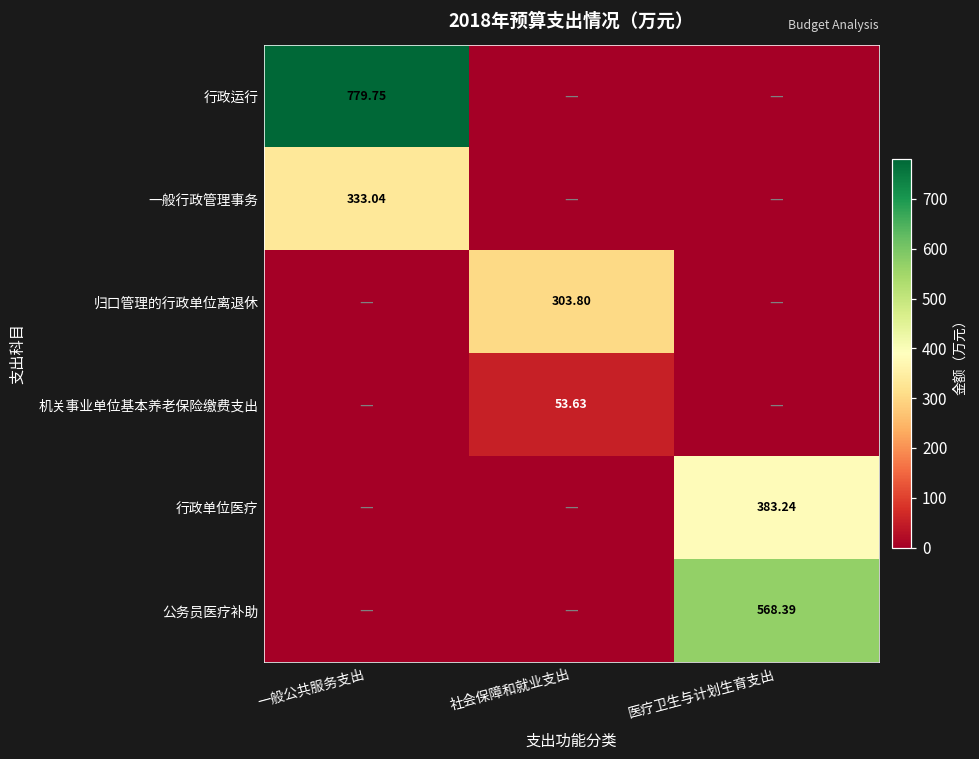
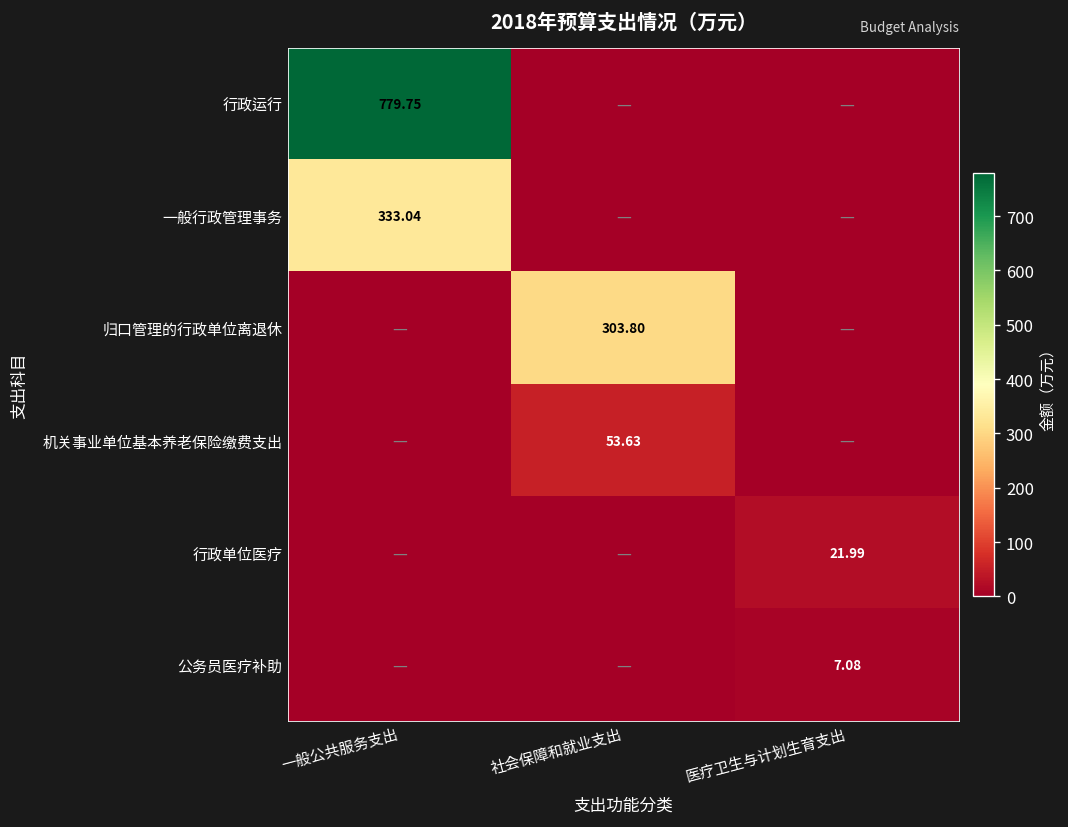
  {
    "行政运行": {
      "一般公共服务支出": 779.75
    },
    "一般行政管理事务": {
      "一般公共服务支出": 333.04
    },
    "归口管理的行政单位离退休": {
      "社会保障和就业支出": 303.80
    },
    "机关事业单位基本养老保险缴费支出": {
      "社会保障和就业支出": 53.63
    },
    "行政单位医疗": {
-     "医疗卫生与计划生育支出": 383.24
+     "医疗卫生与计划生育支出": 21.99
    },
    "公务员医疗补助": {
-     "医疗卫生与计划生育支出": 568.39
+     "医疗卫生与计划生育支出": 7.08
    }
  }
